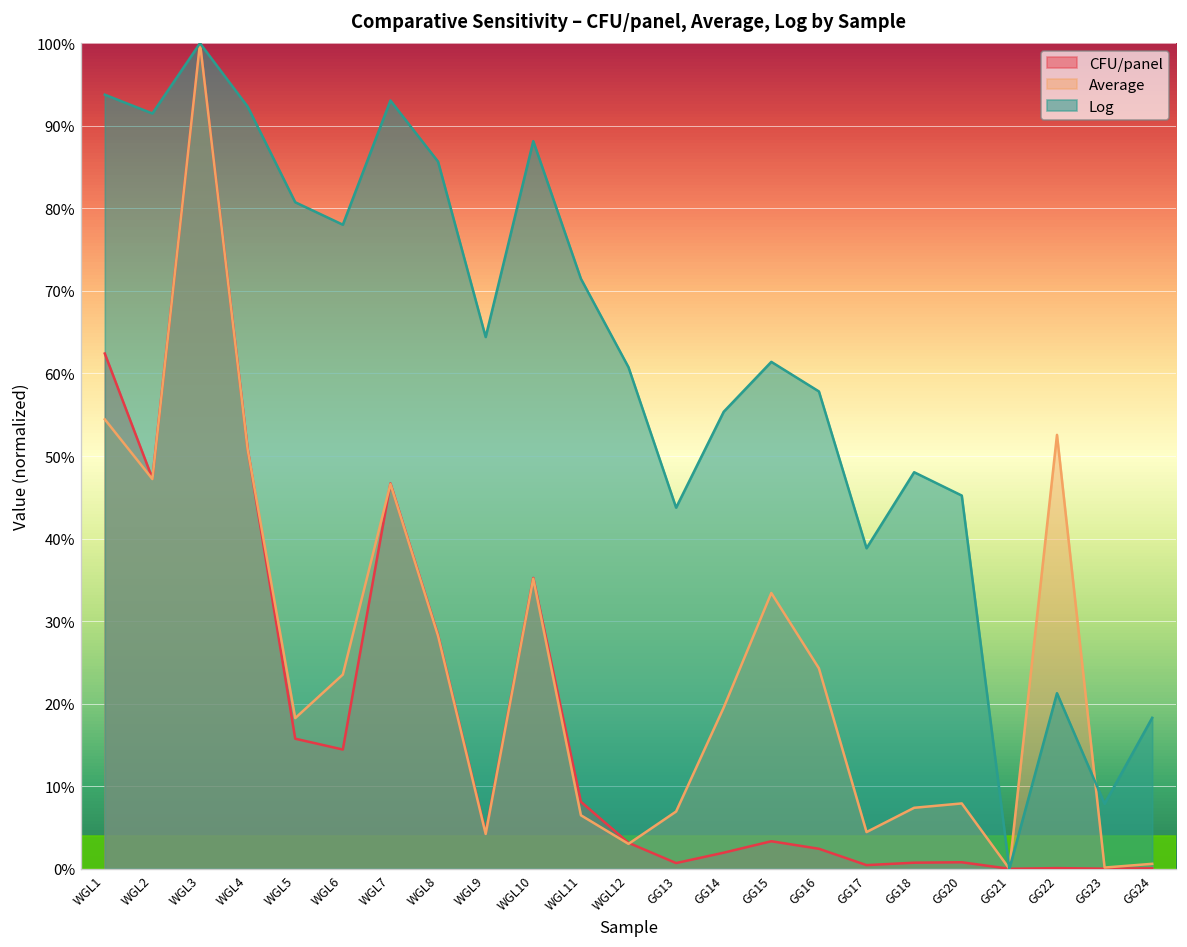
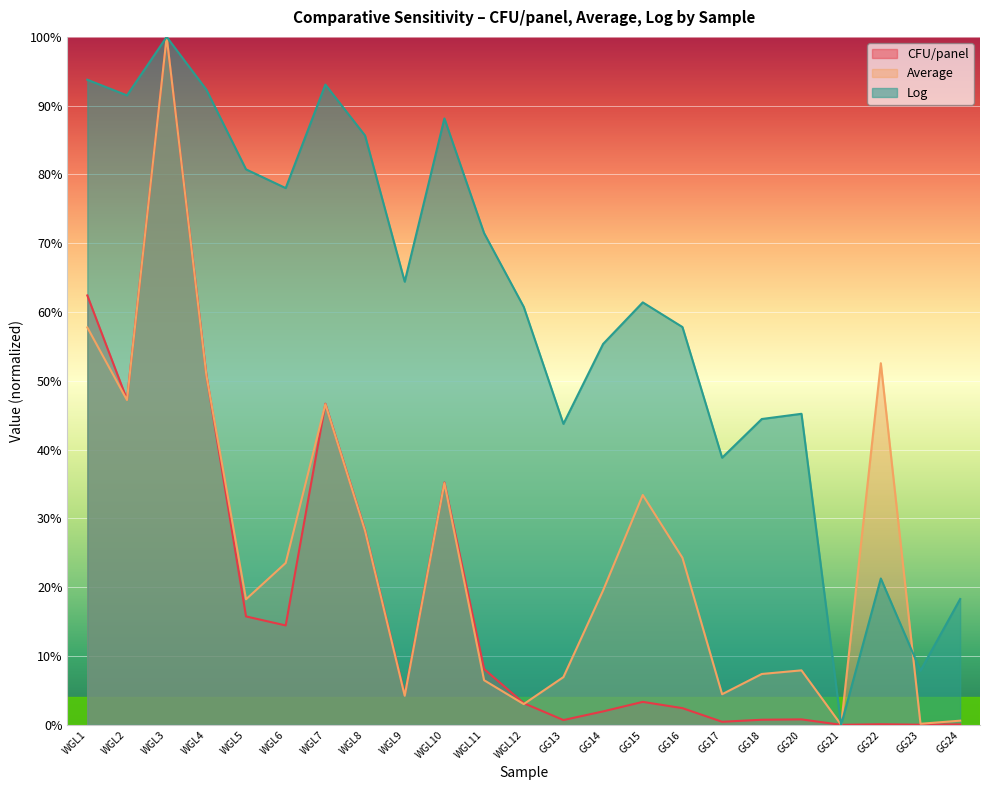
  {
    "CFU/panel": {
      "WGL1": "62%",
      "WGL5": "16%",
      "WGL6": "14%",
      "WGL11": "8%"
    },
    "Average": {
-     "WGL1": "54%",
+     "WGL1": "58%",
      "WGL5": "18%",
      "WGL6": "24%",
      "WGL11": "6%",
      "GG13": "7%",
      "GG14": "20%",
      "GG15": "33%",
      "GG16": "24%",
      "GG17": "4%",
      "GG18": "7%",
      "GG20": "8%",
      "GG22": "53%"
    },
    "Log": {
      "WGL1": "94%",
      "WGL2": "91%",
      "WGL4": "92%",
      "WGL5": "81%",
      "WGL6": "78%",
      "WGL7": "93%",
      "WGL8": "86%",
      "WGL9": "64%",
      "WGL10": "88%",
      "WGL11": "71%",
      "WGL12": "61%",
      "GG13": "44%",
      "GG14": "55%",
      "GG15": "61%",
      "GG16": "58%",
      "GG17": "39%",
-     "GG18": "48%",
+     "GG18": "44%",
      "GG20": "45%",
      "GG22": "21%",
      "GG23": "8%",
      "GG24": "18%"
    }
  }
